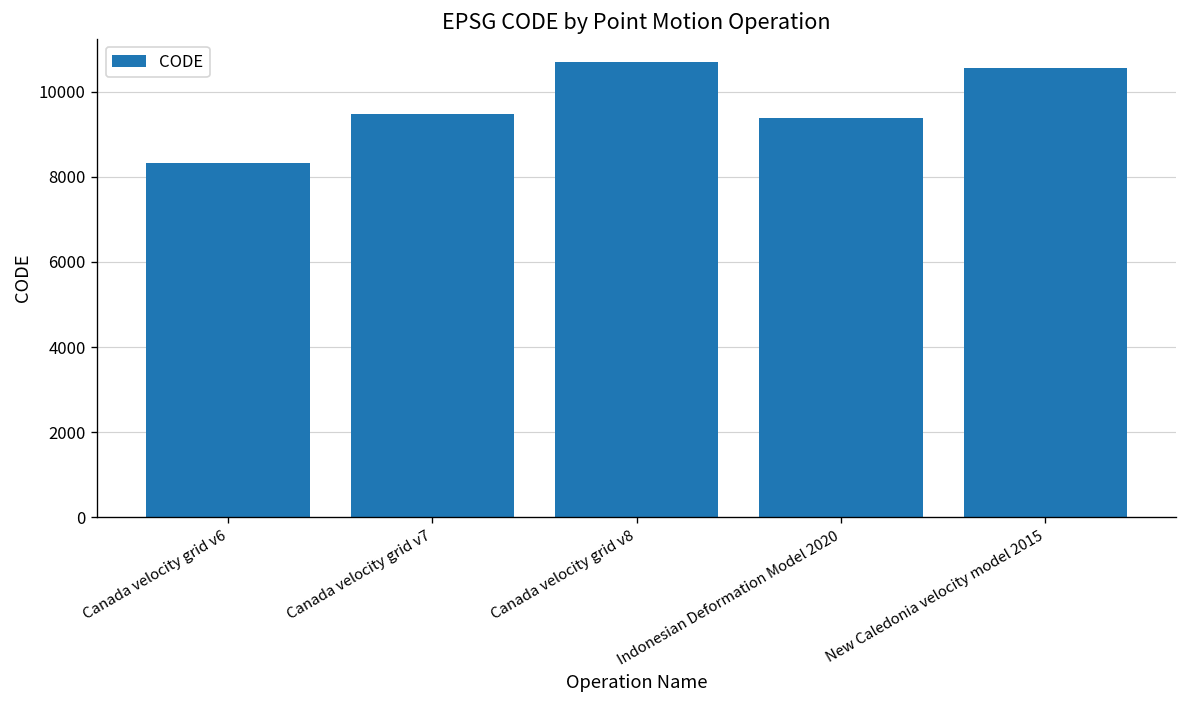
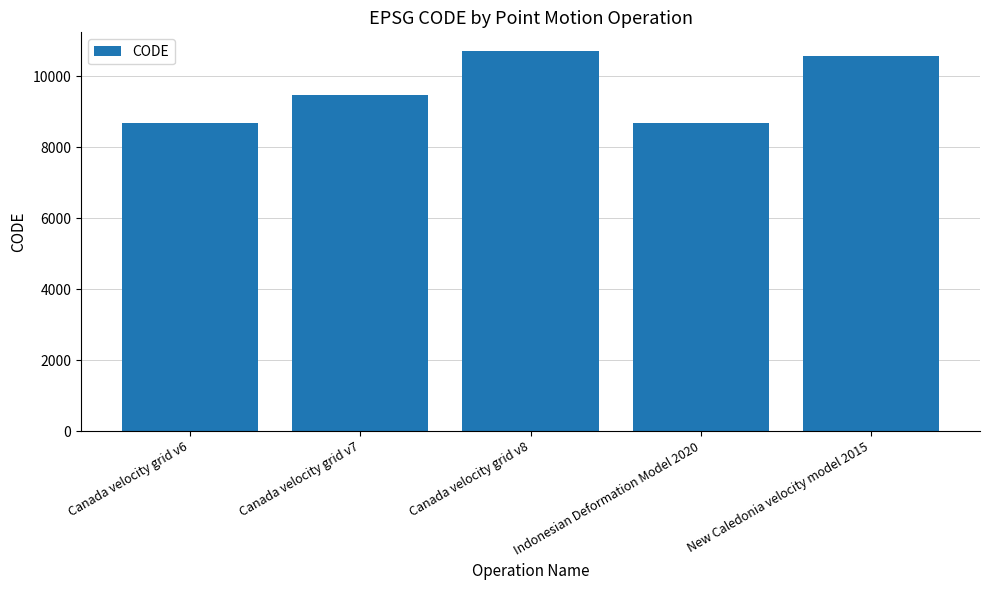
  {
-   "Canada velocity grid v6": 8300,
+   "Canada velocity grid v6": 8700,
    "Canada velocity grid v7": 9500,
    "Canada velocity grid v8": 10700,
-   "Indonesian Deformation Model 2020": 9400,
+   "Indonesian Deformation Model 2020": 8700,
    "New Caledonia velocity model 2015": 10600
  }
